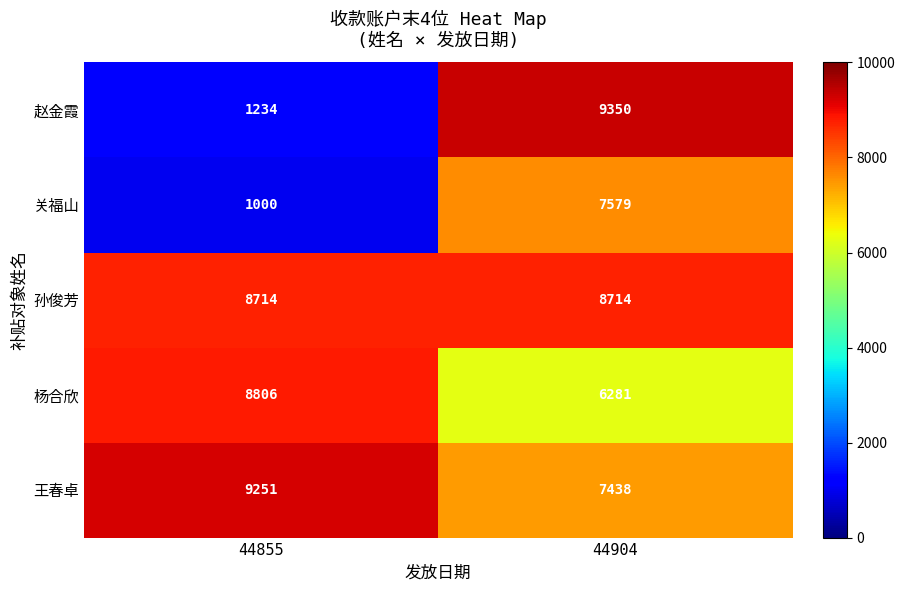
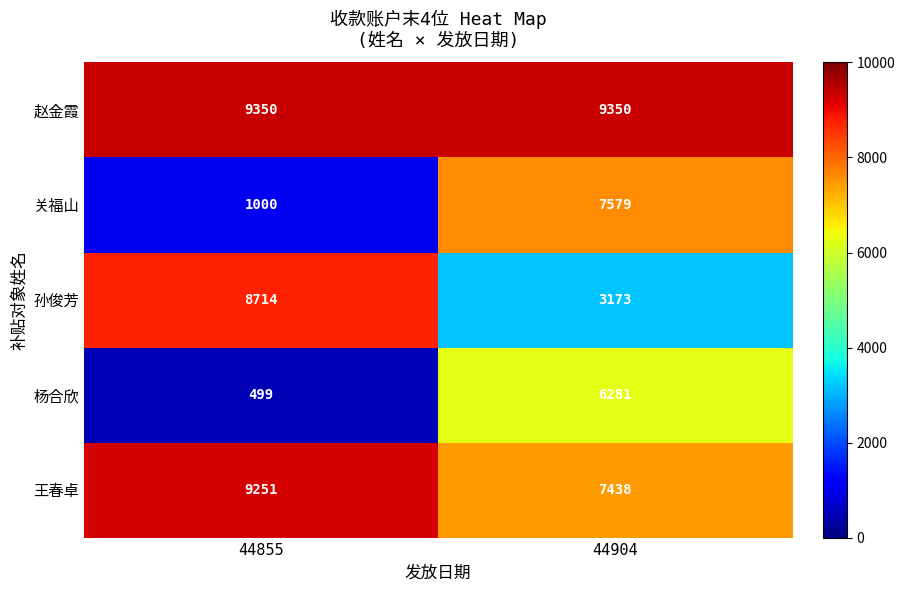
  {
    "赵金霞": {
-     "44855": 1234,
+     "44855": 9350,
      "44904": 9350
    },
    "关福山": {
      "44855": 1000,
      "44904": 7579
    },
    "孙俊芳": {
      "44855": 8714,
-     "44904": 8714
+     "44904": 3173
    },
    "杨合欣": {
-     "44855": 8806,
+     "44855": 499,
      "44904": 6281
    },
    "王春卓": {
      "44855": 9251,
      "44904": 7438
    }
  }
